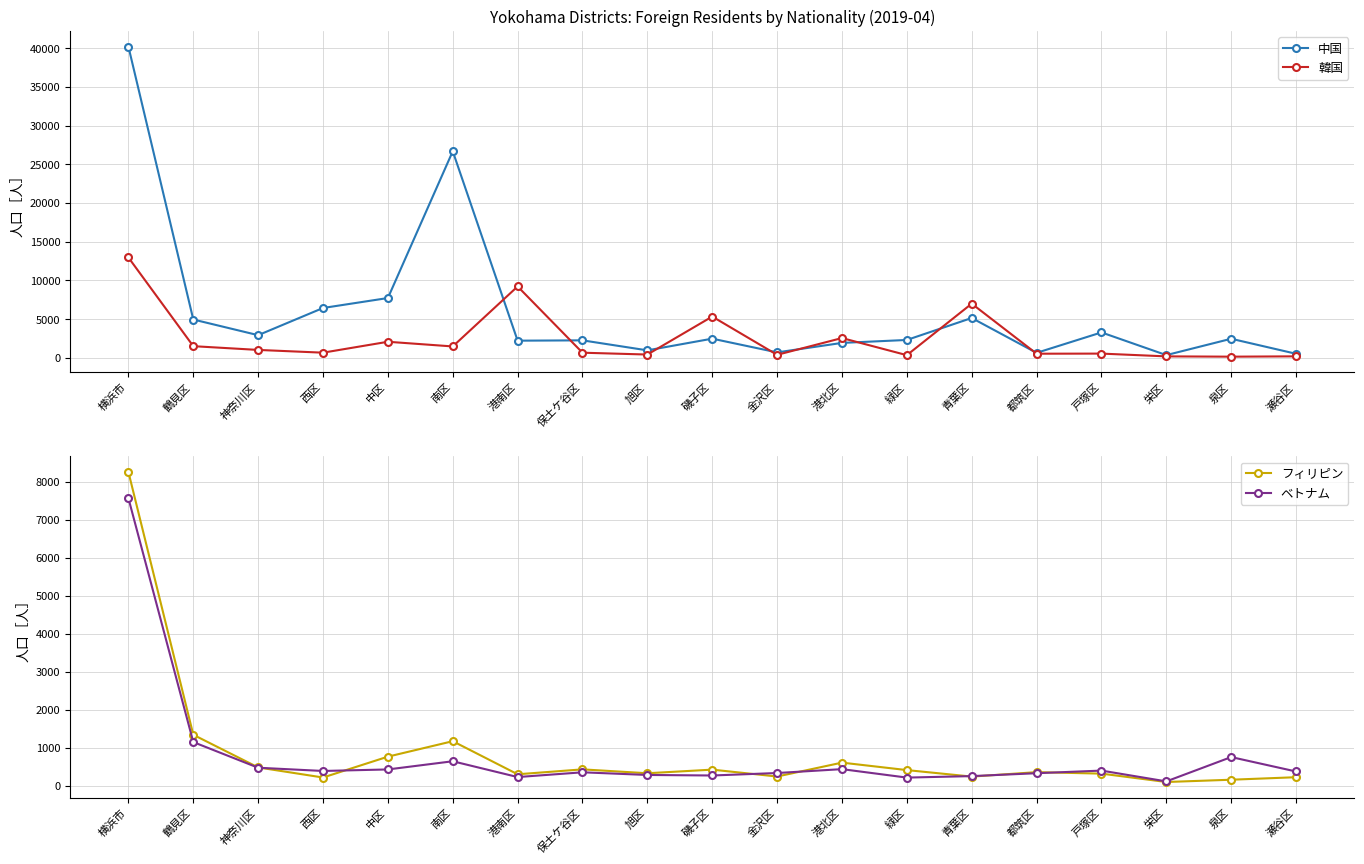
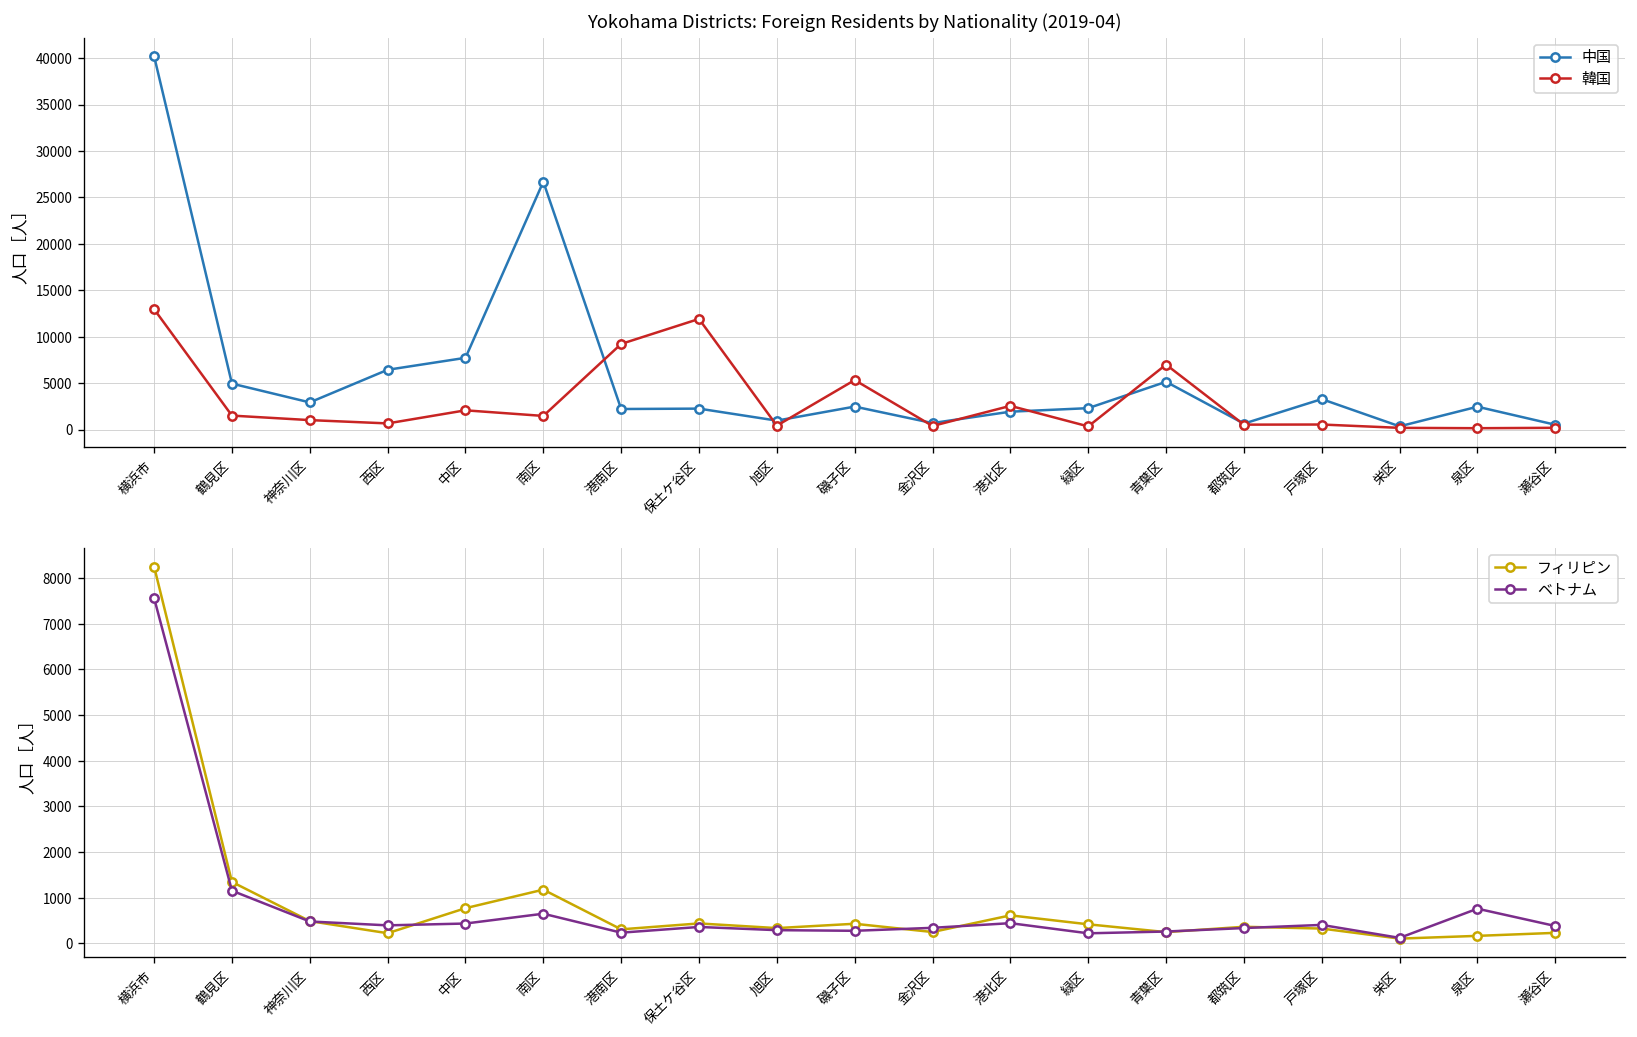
  {
    "Yokohama Districts: Foreign Residents by Nationality (2019-04)": {
      "中国": {
        "横浜市": 40000,
        "鶴見区": 5000,
        "神奈川区": 3000,
        "西区": 6000,
        "中区": 8000,
        "南区": 27000,
        "港南区": 2000,
        "保土ケ谷区": 2000,
        "旭区": 1000,
        "磯子区": 2000,
        "港北区": 2000,
        "緑区": 2000,
        "青葉区": 5000,
        "戸塚区": 3000,
        "泉区": 2000,
        "瀬谷区": 1000
      },
      "韓国": {
        "横浜市": 13000,
        "鶴見区": 2000,
        "神奈川区": 1000,
        "西区": 1000,
        "中区": 2000,
        "南区": 1000,
        "港南区": 9000,
-       "保土ケ谷区": 1000,
+       "保土ケ谷区": 12000,
        "旭区": 0,
        "磯子区": 5000,
        "港北区": 3000,
        "緑区": 0,
        "青葉区": 7000,
        "戸塚区": 1000,
        "泉区": 0,
        "瀬谷区": 0
      }
    }
  }
